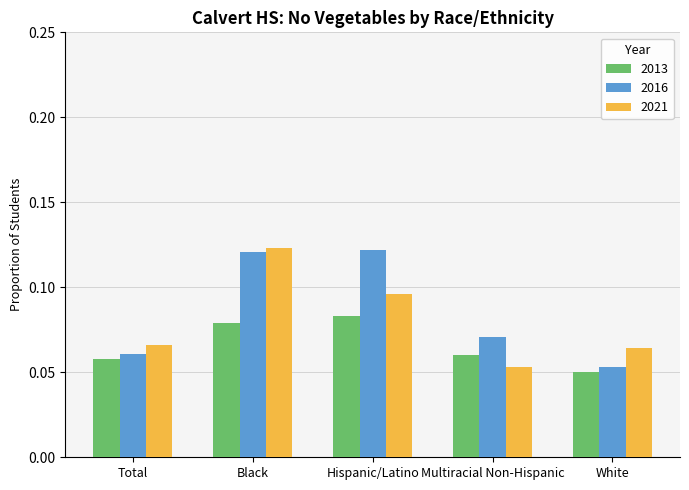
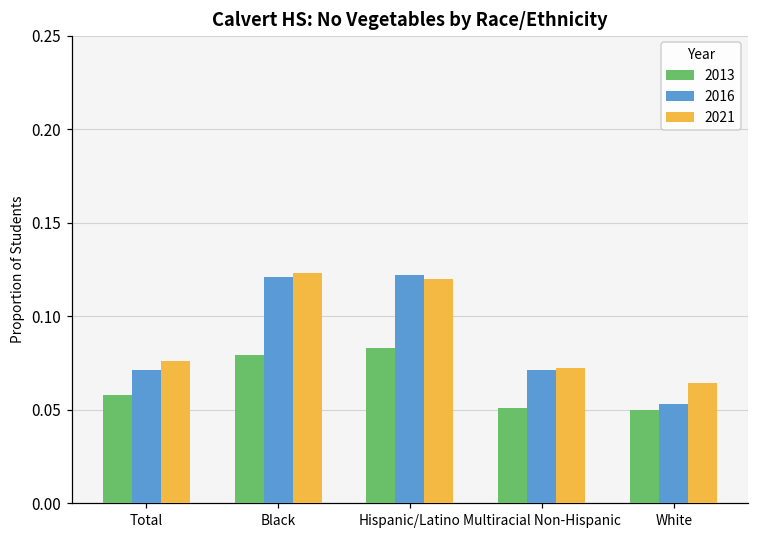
  {
    "2013": {
      "Total": 0.058,
      "Black": 0.079,
      "Hispanic/Latino": 0.083,
-     "Multiracial Non-Hispanic": 0.060,
+     "Multiracial Non-Hispanic": 0.051,
      "White": 0.050
    },
    "2016": {
-     "Total": 0.061,
+     "Total": 0.071,
      "Black": 0.121,
      "Hispanic/Latino": 0.122,
      "Multiracial Non-Hispanic": 0.071,
      "White": 0.053
    },
    "2021": {
-     "Total": 0.066,
+     "Total": 0.076,
      "Black": 0.123,
-     "Hispanic/Latino": 0.096,
-     "Multiracial Non-Hispanic": 0.053,
+     "Hispanic/Latino": 0.120,
+     "Multiracial Non-Hispanic": 0.072,
      "White": 0.064
    }
  }
